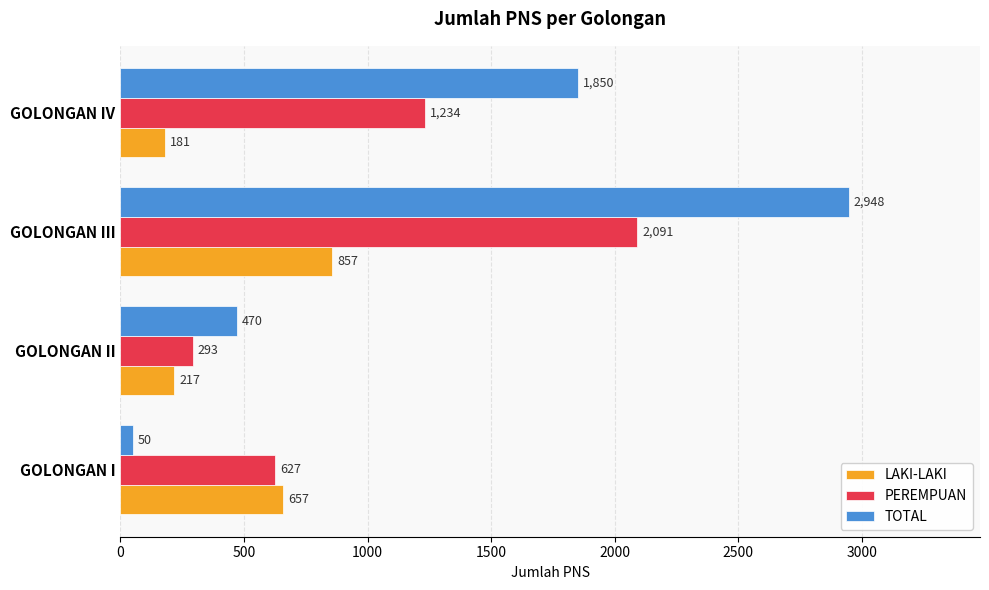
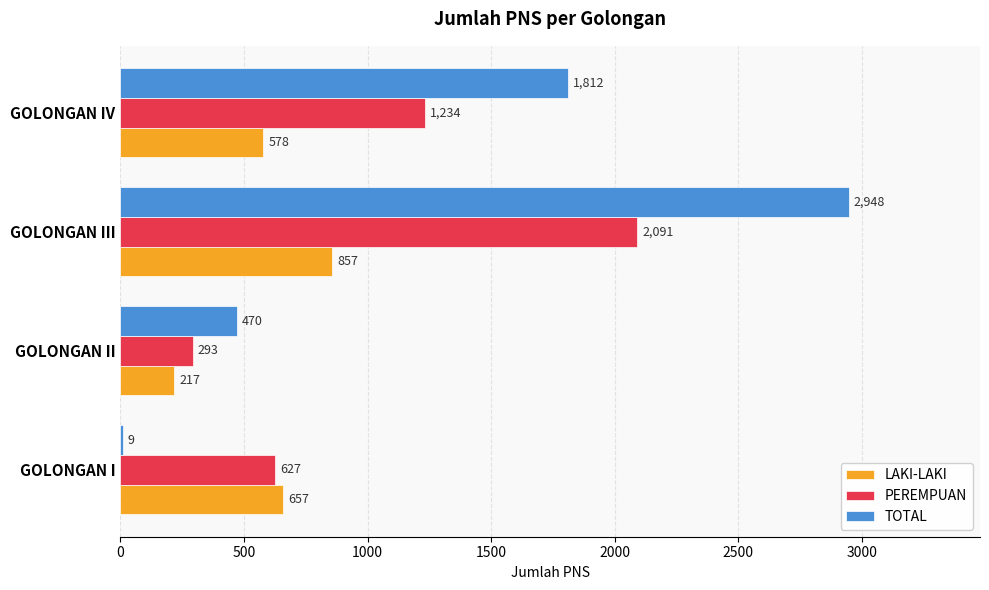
  {
    "LAKI-LAKI": {
-     "GOLONGAN IV": "181",
+     "GOLONGAN IV": "578",
      "GOLONGAN III": "857",
      "GOLONGAN II": "217",
      "GOLONGAN I": "657"
    },
    "PEREMPUAN": {
      "GOLONGAN IV": "1,234",
      "GOLONGAN III": "2,091",
      "GOLONGAN II": "293",
      "GOLONGAN I": "627"
    },
    "TOTAL": {
-     "GOLONGAN IV": "1,850",
+     "GOLONGAN IV": "1,812",
      "GOLONGAN III": "2,948",
      "GOLONGAN II": "470",
-     "GOLONGAN I": "50"
+     "GOLONGAN I": "9"
    }
  }
